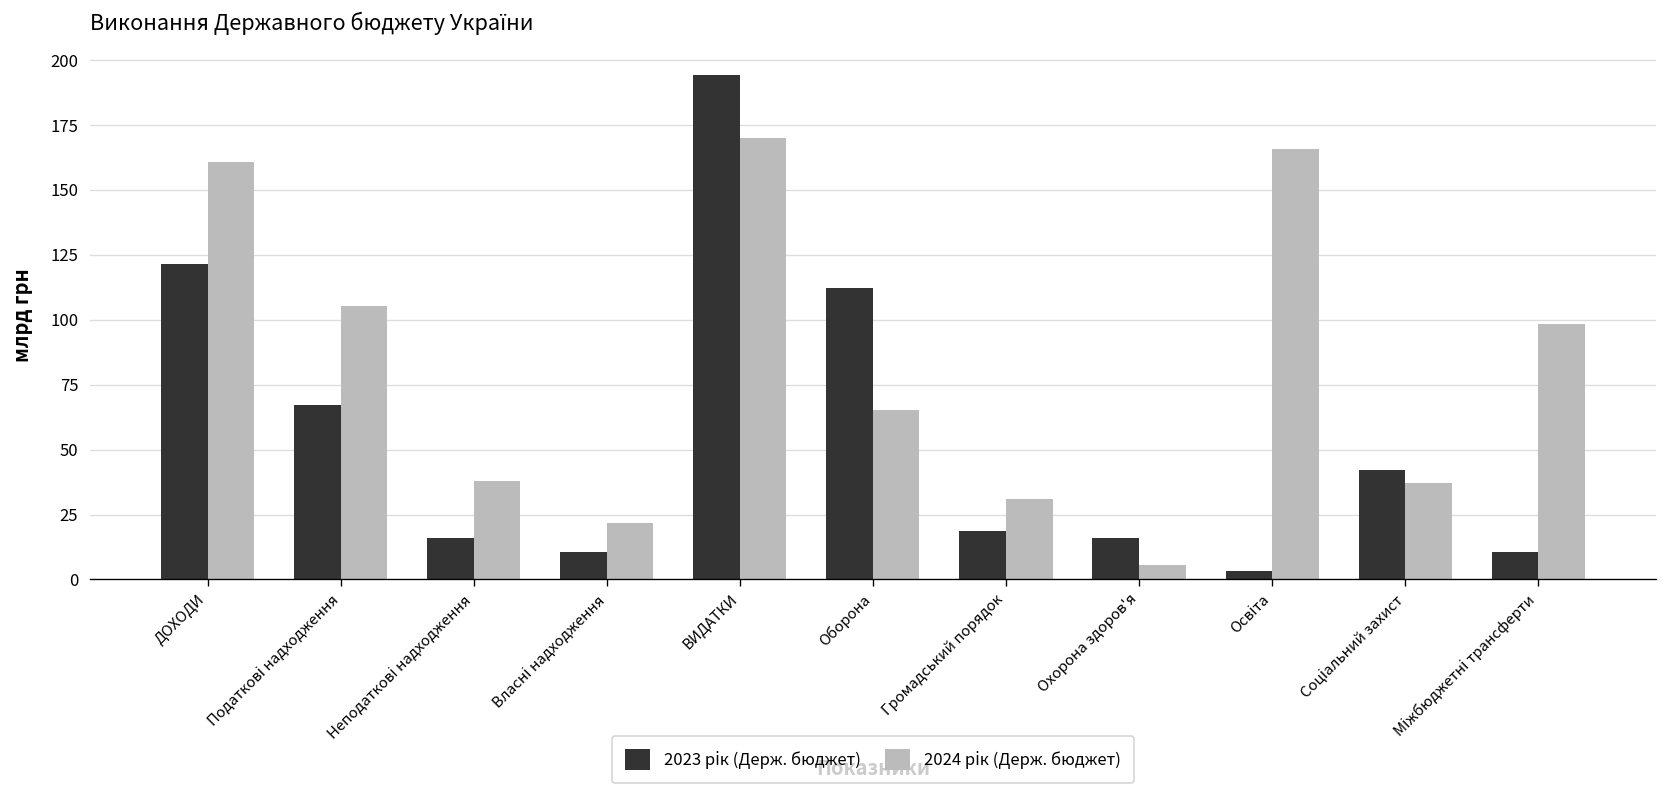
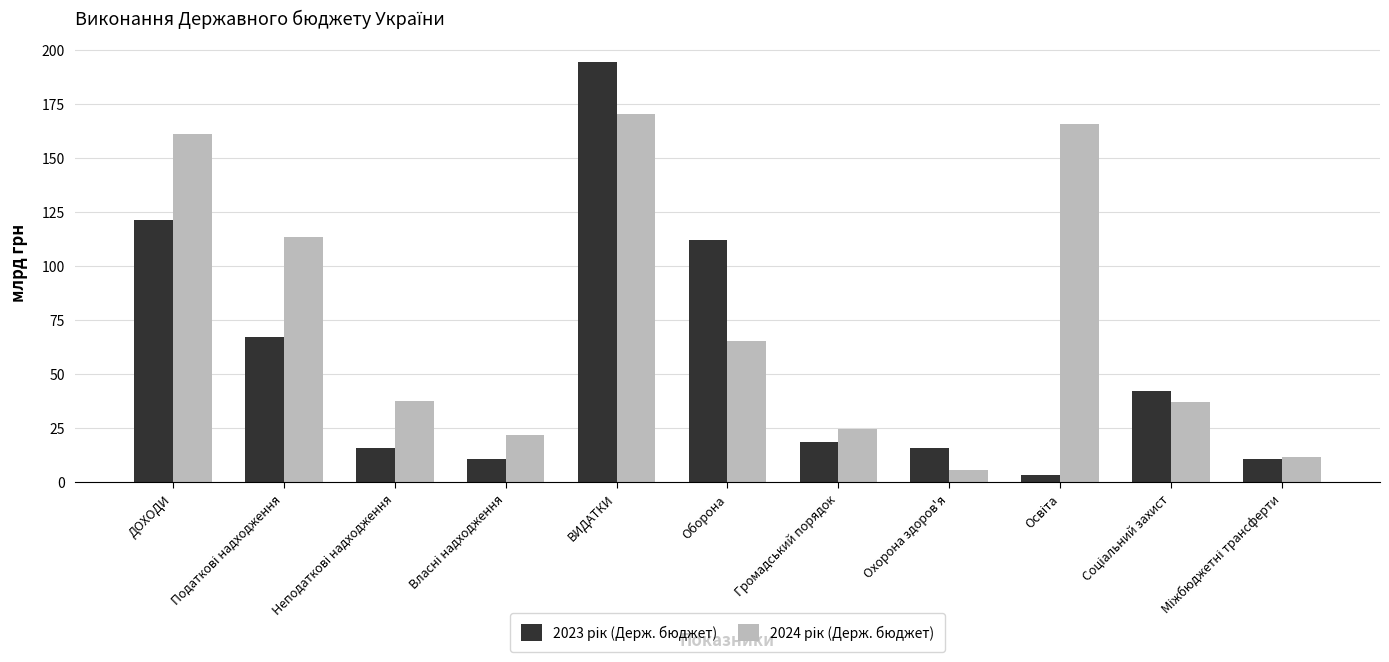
  {
    "2023 рік (Держ. бюджет)": {
      "ДОХОДИ": 121,
      "Податкові надходження": 67,
      "Неподаткові надходження": 16,
      "Власні надходження": 11,
      "ВИДАТКИ": 194,
      "Оборона": 112,
      "Громадський порядок": 18,
      "Охорона здоров'я": 16,
      "Освіта": 3,
      "Соціальний захист": 42,
      "Міжбюджетні трансферти": 11
    },
    "2024 рік (Держ. бюджет)": {
      "ДОХОДИ": 161,
-     "Податкові надходження": 105,
+     "Податкові надходження": 113,
      "Неподаткові надходження": 38,
      "Власні надходження": 22,
      "ВИДАТКИ": 170,
      "Оборона": 65,
-     "Громадський порядок": 31,
+     "Громадський порядок": 25,
      "Охорона здоров'я": 6,
      "Освіта": 166,
      "Соціальний захист": 37,
-     "Міжбюджетні трансферти": 98
+     "Міжбюджетні трансферти": 12
    }
  }
